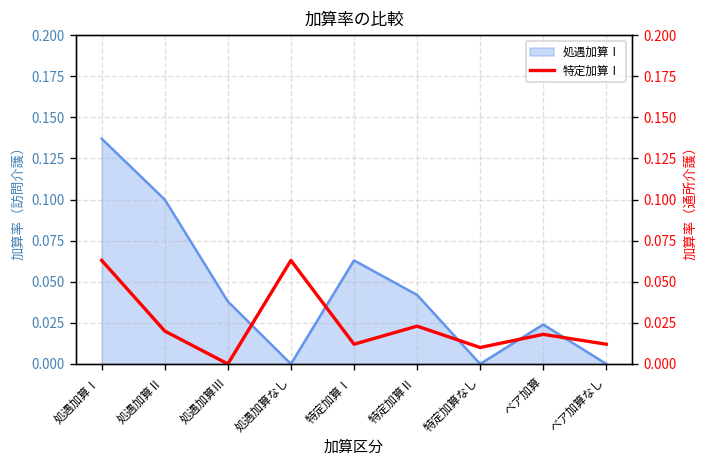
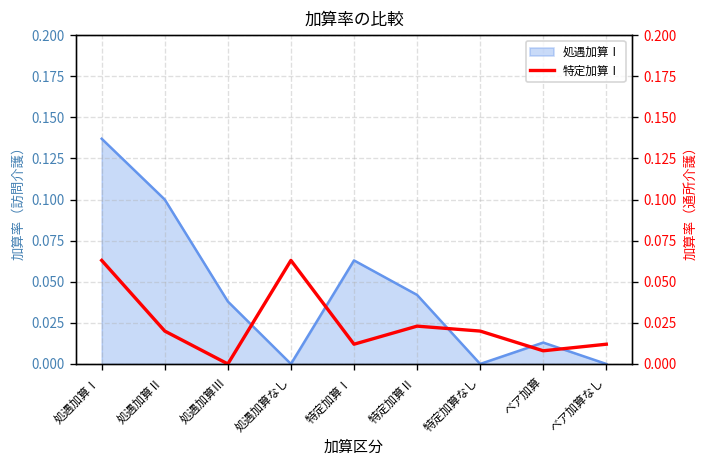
  {
    "処遇加算Ⅰ": {
      "処遇加算Ⅰ": 0.137,
      "処遇加算Ⅱ": 0.100,
      "処遇加算Ⅲ": 0.038,
      "処遇加算なし": 0.000,
      "特定加算Ⅰ": 0.063,
      "特定加算Ⅱ": 0.042,
      "特定加算なし": 0.000,
-     "ベア加算": 0.024,
+     "ベア加算": 0.013,
      "ベア加算なし": 0.000
    },
    "特定加算Ⅰ": {
      "処遇加算Ⅰ": 0.063,
      "処遇加算Ⅱ": 0.020,
      "処遇加算Ⅲ": 0.000,
      "処遇加算なし": 0.063,
      "特定加算Ⅰ": 0.012,
      "特定加算Ⅱ": 0.023,
-     "特定加算なし": 0.01,
-     "ベア加算": 0.018,
+     "特定加算なし": 0.02,
+     "ベア加算": 0.008,
      "ベア加算なし": 0.012
    }
  }
